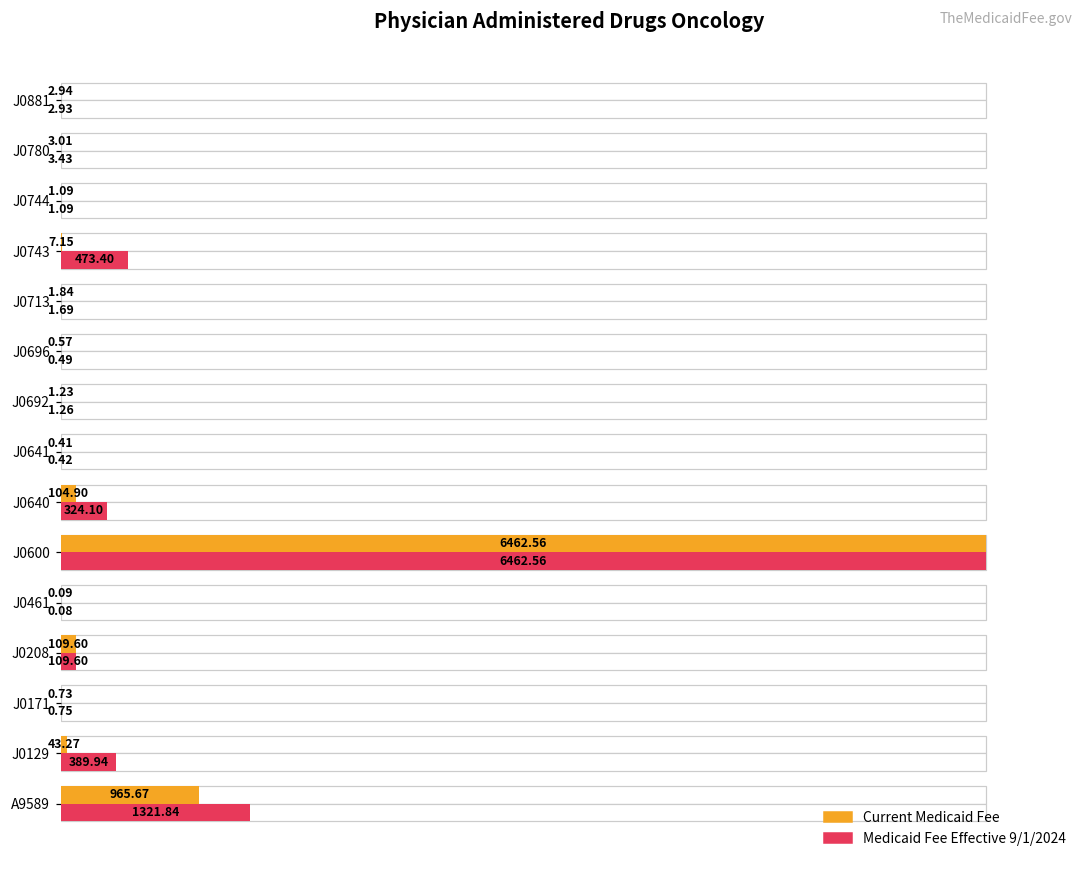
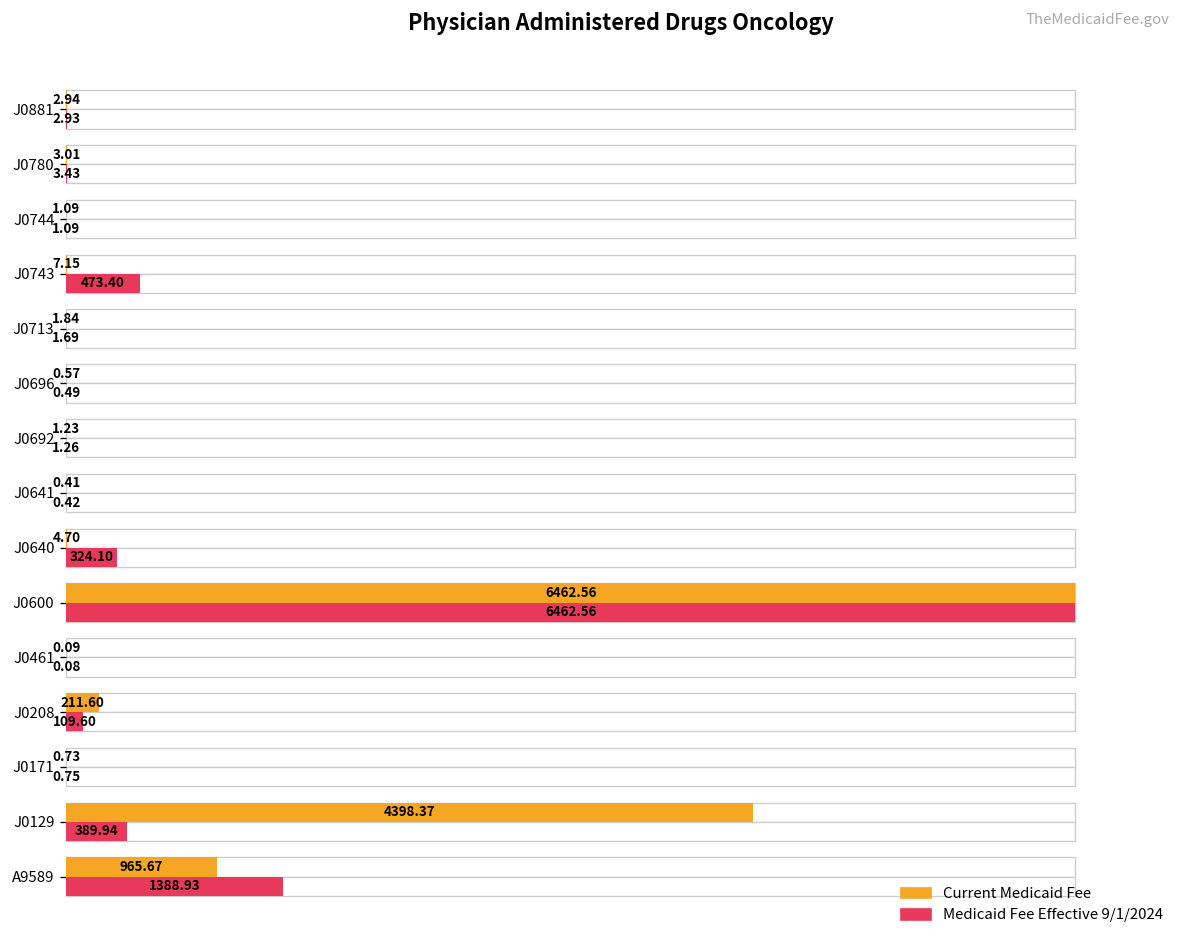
  {
    "Current Medicaid Fee": {
-     "J0640": 104.90,
-     "J0208": 109.60,
-     "J0129": 43.27
+     "J0640": 4.70,
+     "J0208": 211.60,
+     "J0129": 4398.37
    },
    "Medicaid Fee Effective 9/1/2024": {
-     "A9589": 1321.84
+     "A9589": 1388.93
    }
  }
